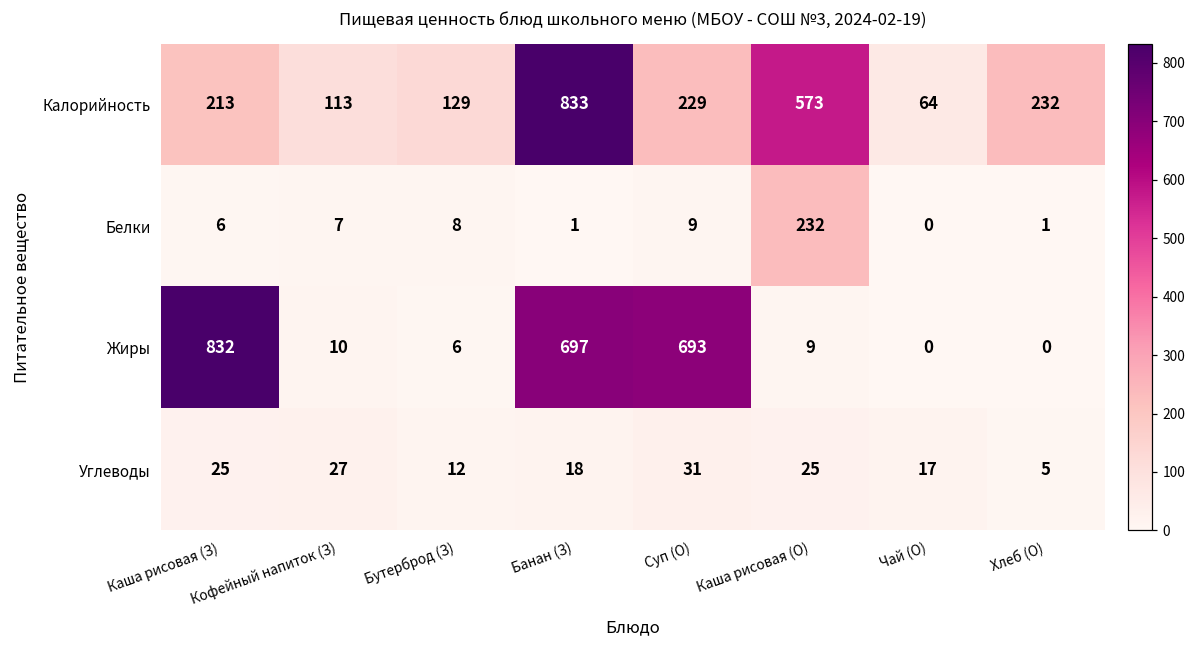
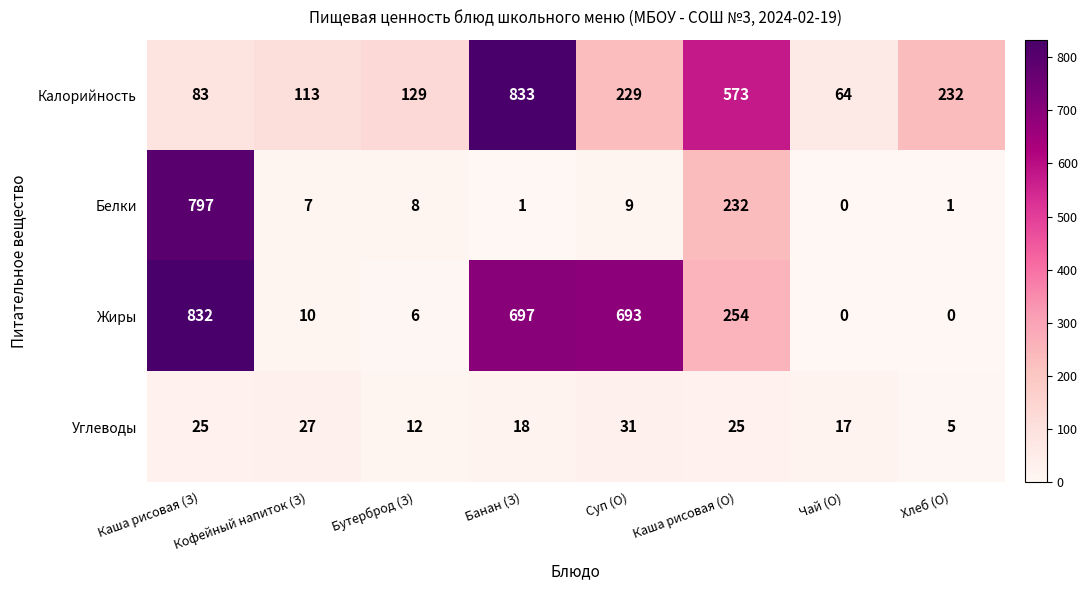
  {
    "Калорийность": {
-     "Каша рисовая (З)": 213,
+     "Каша рисовая (З)": 83,
      "Кофейный напиток (З)": 113,
      "Бутерброд (З)": 129,
      "Банан (З)": 833,
      "Суп (О)": 229,
      "Каша рисовая (О)": 573,
      "Чай (О)": 64,
      "Хлеб (О)": 232
    },
    "Белки": {
-     "Каша рисовая (З)": 6,
+     "Каша рисовая (З)": 797,
      "Кофейный напиток (З)": 7,
      "Бутерброд (З)": 8,
      "Банан (З)": 1,
      "Суп (О)": 9,
      "Каша рисовая (О)": 232,
      "Чай (О)": 0,
      "Хлеб (О)": 1
    },
    "Жиры": {
      "Каша рисовая (З)": 832,
      "Кофейный напиток (З)": 10,
      "Бутерброд (З)": 6,
      "Банан (З)": 697,
      "Суп (О)": 693,
-     "Каша рисовая (О)": 9,
+     "Каша рисовая (О)": 254,
      "Чай (О)": 0,
      "Хлеб (О)": 0
    },
    "Углеводы": {
      "Каша рисовая (З)": 25,
      "Кофейный напиток (З)": 27,
      "Бутерброд (З)": 12,
      "Банан (З)": 18,
      "Суп (О)": 31,
      "Каша рисовая (О)": 25,
      "Чай (О)": 17,
      "Хлеб (О)": 5
    }
  }
